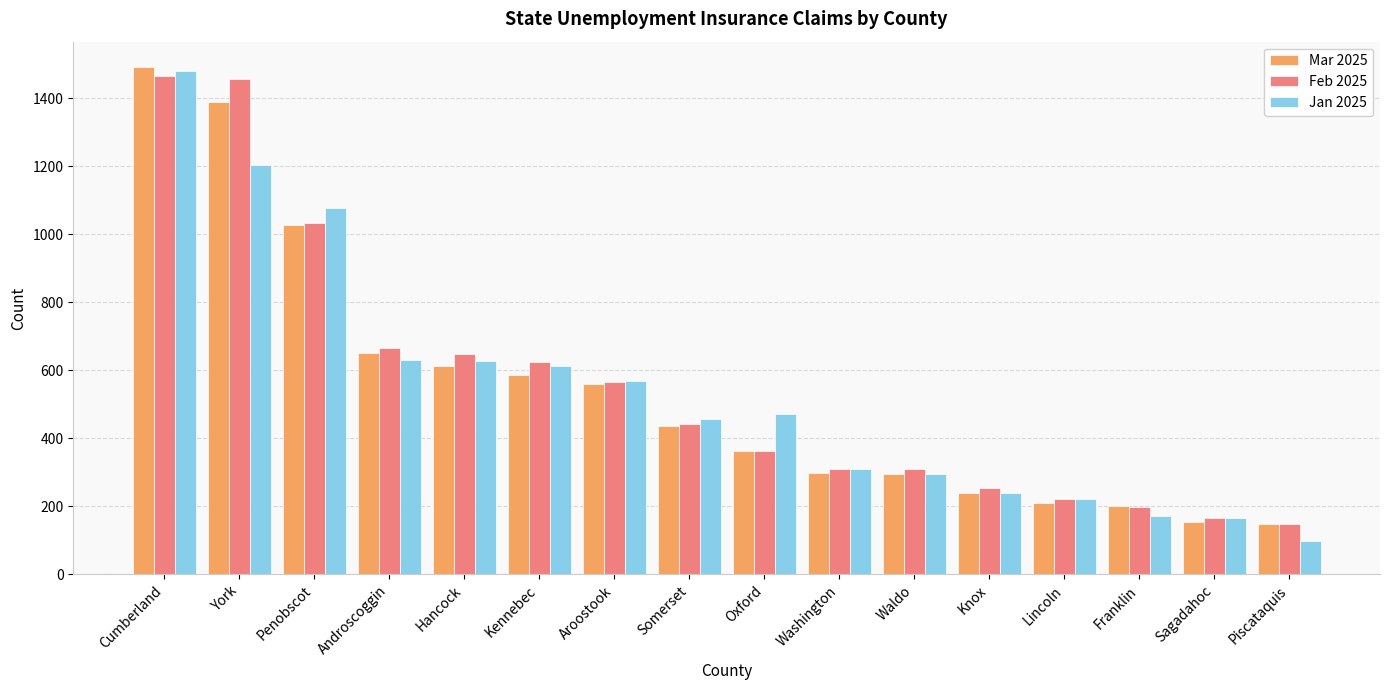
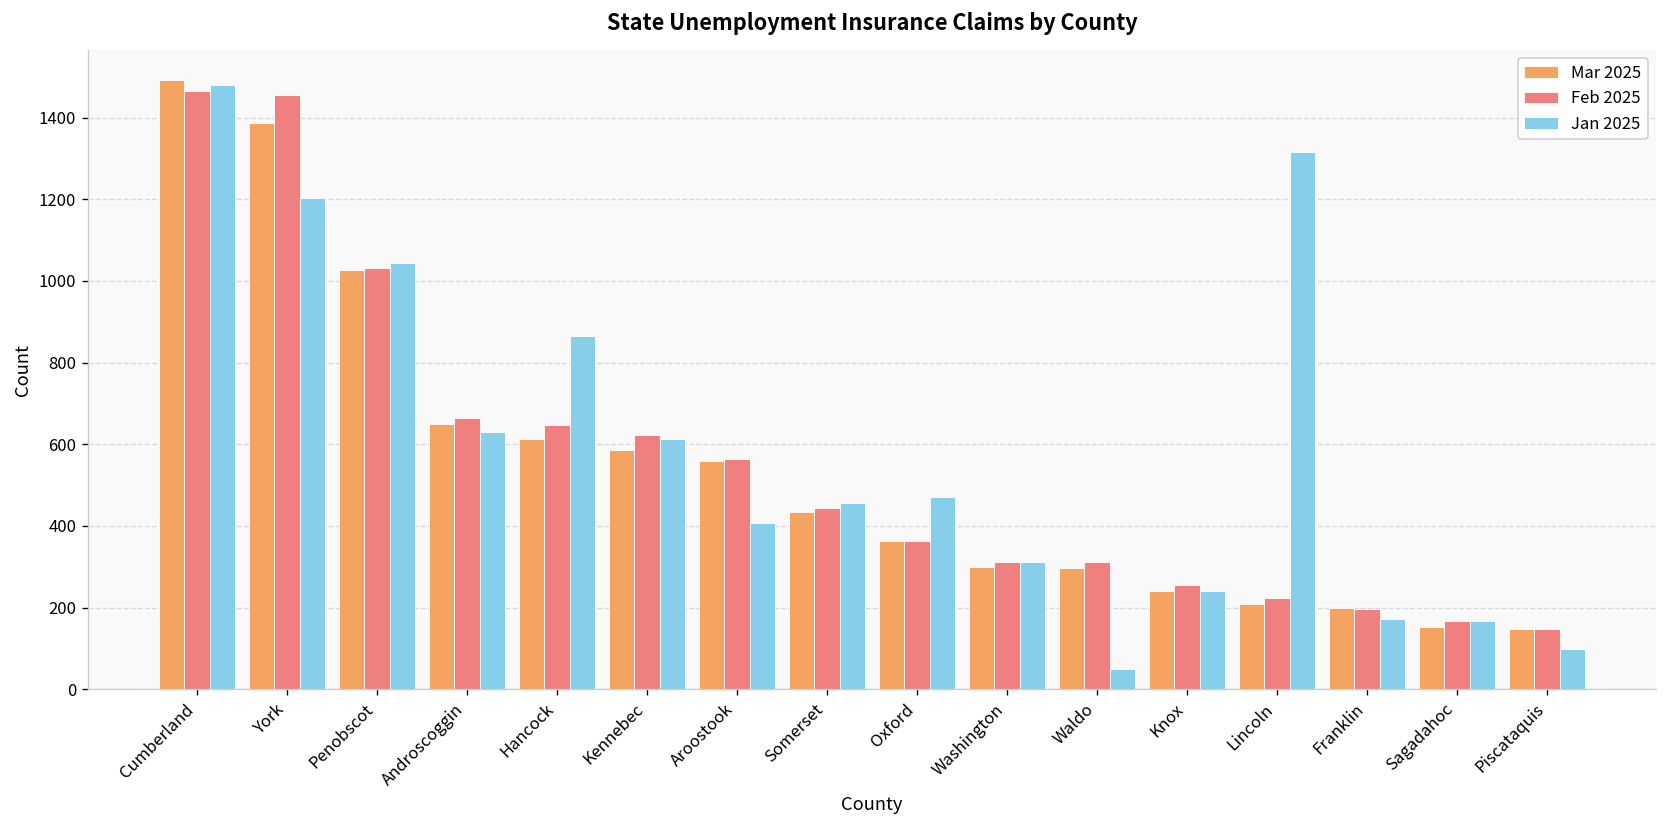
  {
    "Jan 2025": {
      "Cumberland": 1480,
      "York": 1200,
-     "Penobscot": 1080,
+     "Penobscot": 1040,
      "Androscoggin": 630,
-     "Hancock": 630,
+     "Hancock": 870,
      "Kennebec": 610,
-     "Aroostook": 570,
+     "Aroostook": 410,
      "Somerset": 460,
      "Oxford": 470,
      "Washington": 310,
-     "Waldo": 300,
+     "Waldo": 50,
      "Knox": 240,
-     "Lincoln": 220,
+     "Lincoln": 1320,
      "Franklin": 170,
      "Sagadahoc": 170,
      "Piscataquis": 100
    }
  }
